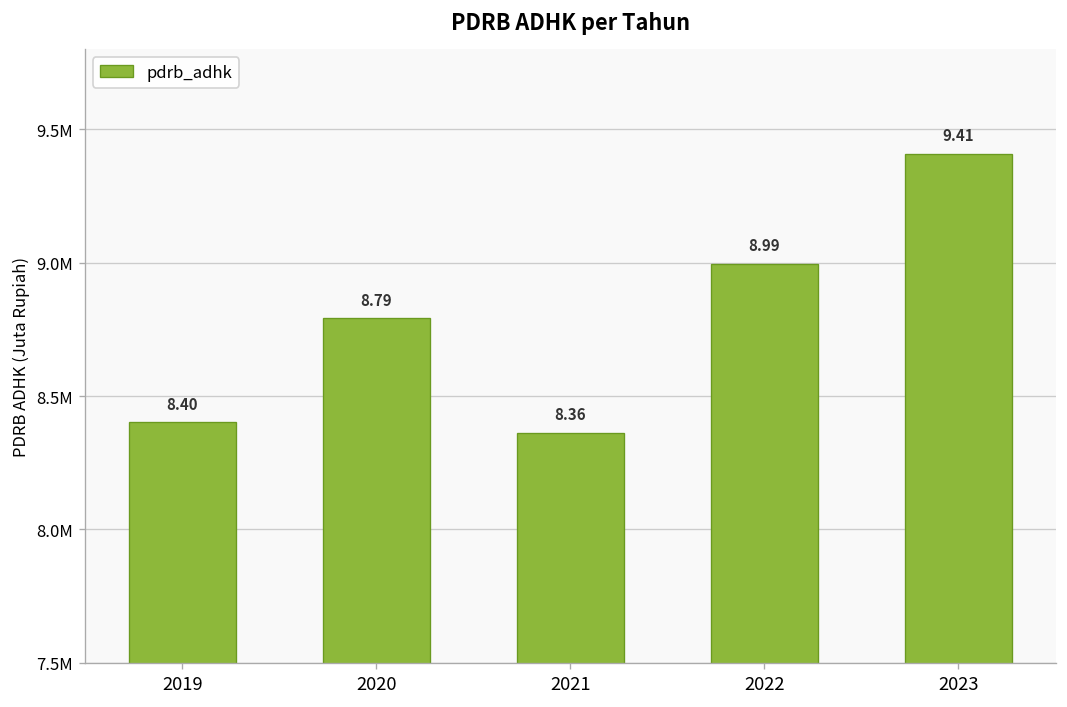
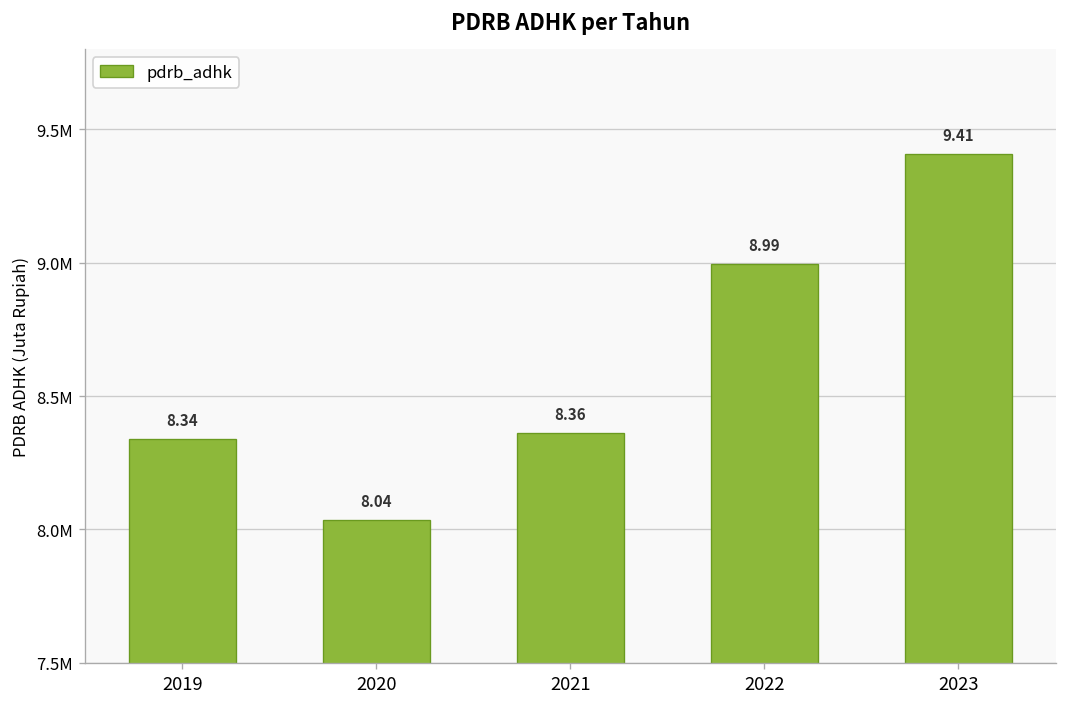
  {
-   "2019": 8.40,
-   "2020": 8.79
+   "2019": 8.34,
+   "2020": 8.04
  }
